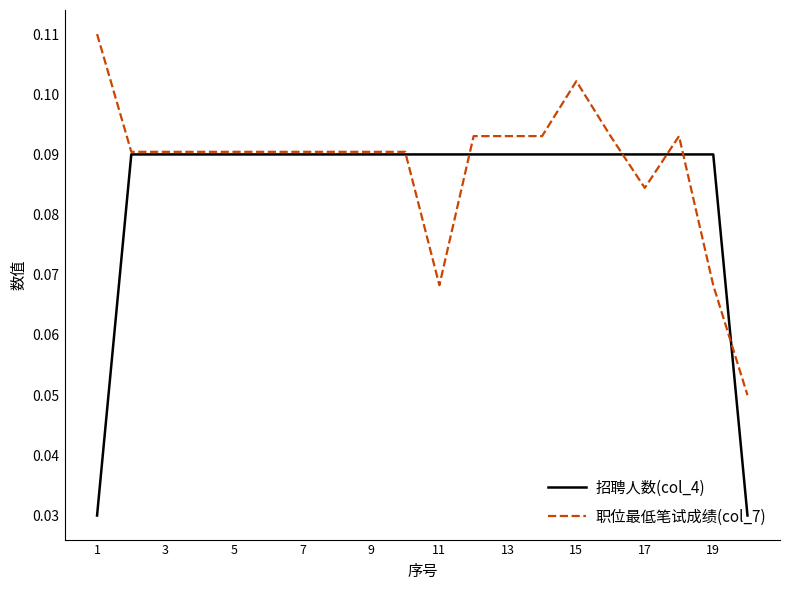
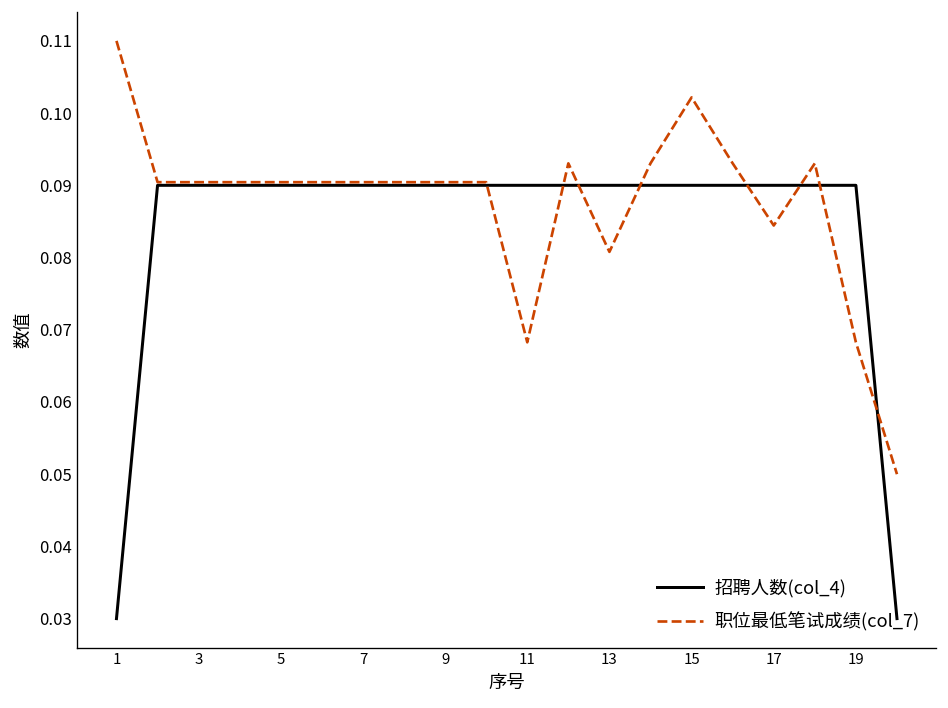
  {
    "招聘人数(col_4)": {
      "1": 0.030,
      "3": 0.090,
      "5": 0.090,
      "7": 0.090,
      "9": 0.090,
      "11": 0.090,
      "13": 0.090,
      "15": 0.090,
      "17": 0.090,
      "19": 0.090
    },
    "职位最低笔试成绩(col_7)": {
      "1": 0.110,
      "3": 0.090,
      "5": 0.090,
      "7": 0.090,
      "9": 0.090,
      "11": 0.068,
-     "13": 0.093,
+     "13": 0.081,
      "15": 0.102,
      "17": 0.084,
      "19": 0.068
    }
  }
